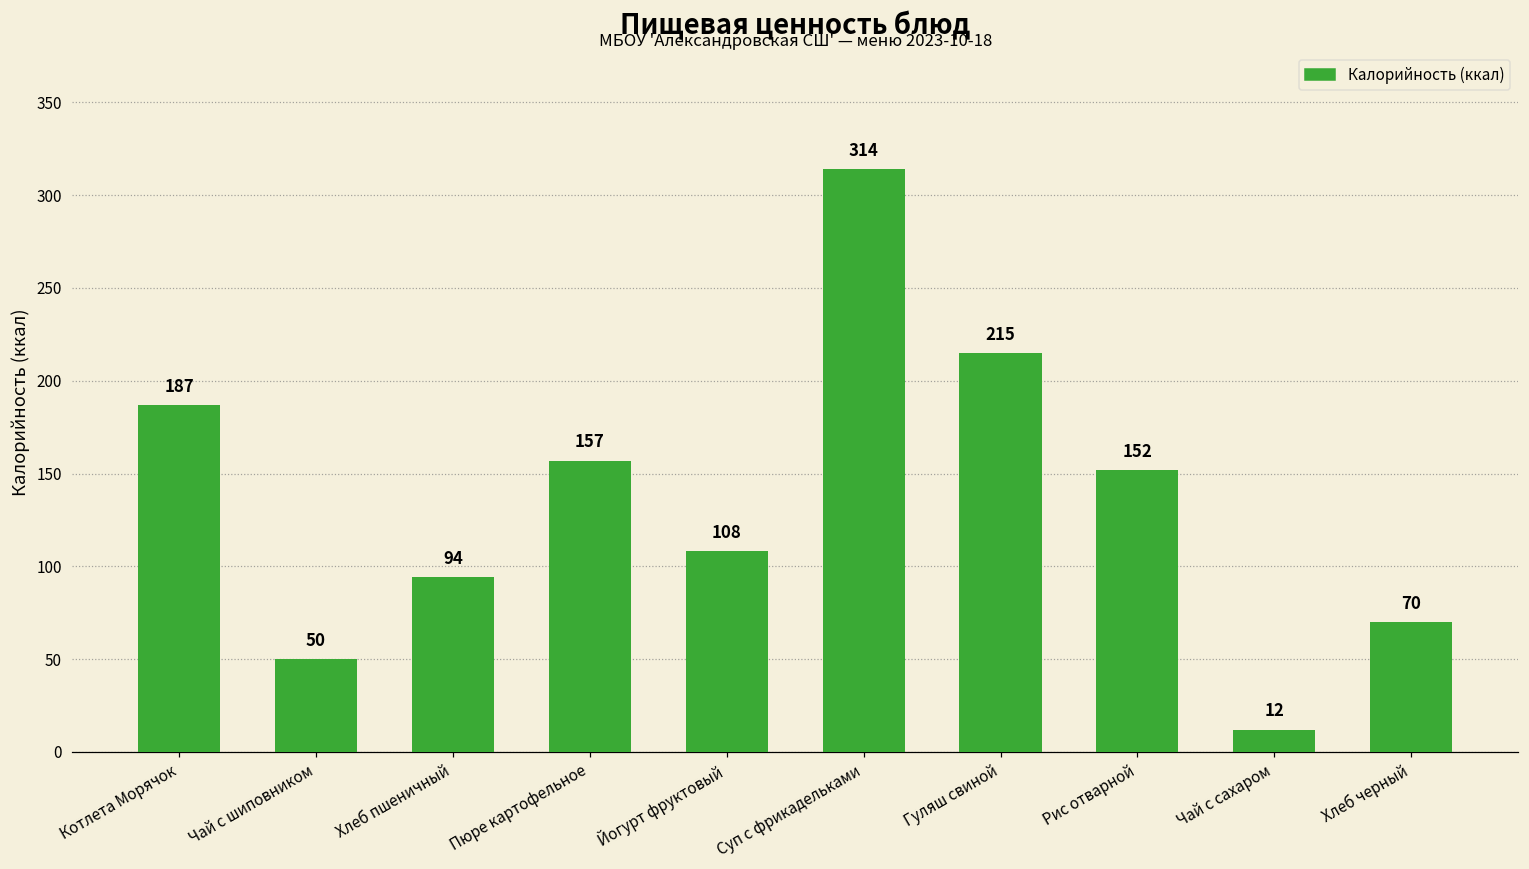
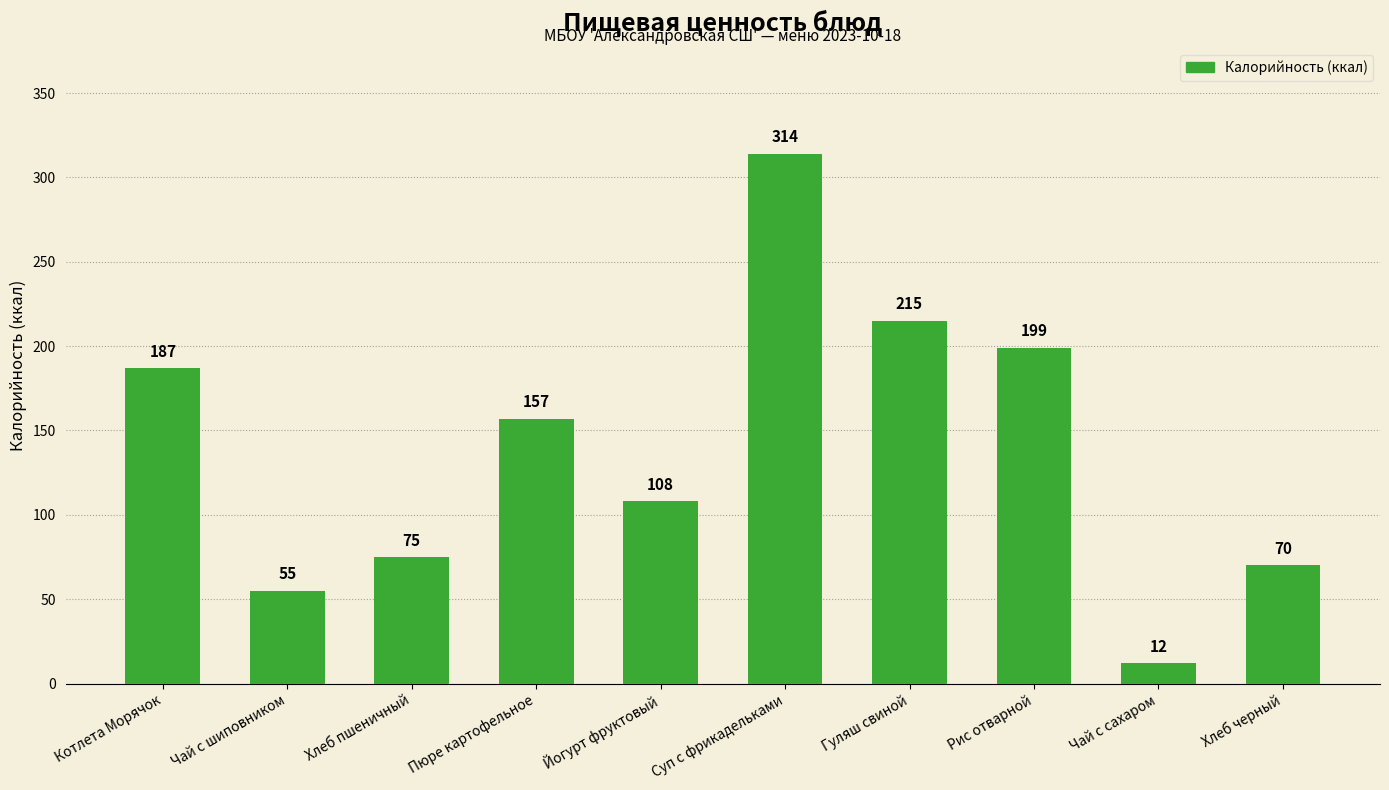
  {
    "Котлета Морячок": 187,
-   "Чай с шиповником": 50,
-   "Хлеб пшеничный": 94,
+   "Чай с шиповником": 55,
+   "Хлеб пшеничный": 75,
    "Пюре картофельное": 157,
    "Йогурт фруктовый": 108,
    "Суп с фрикадельками": 314,
    "Гуляш свиной": 215,
-   "Рис отварной": 152,
+   "Рис отварной": 199,
    "Чай с сахаром": 12,
    "Хлеб черный": 70
  }
